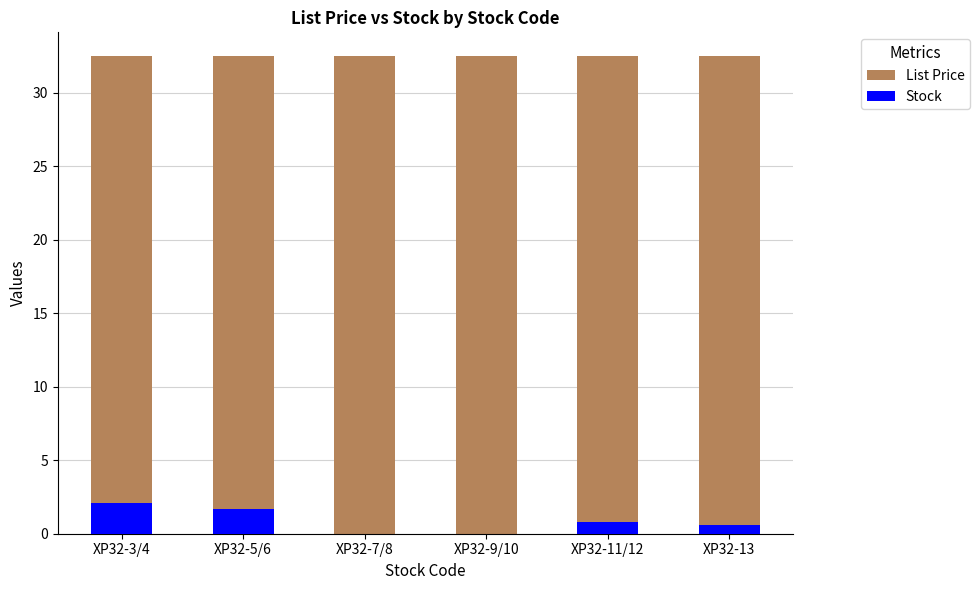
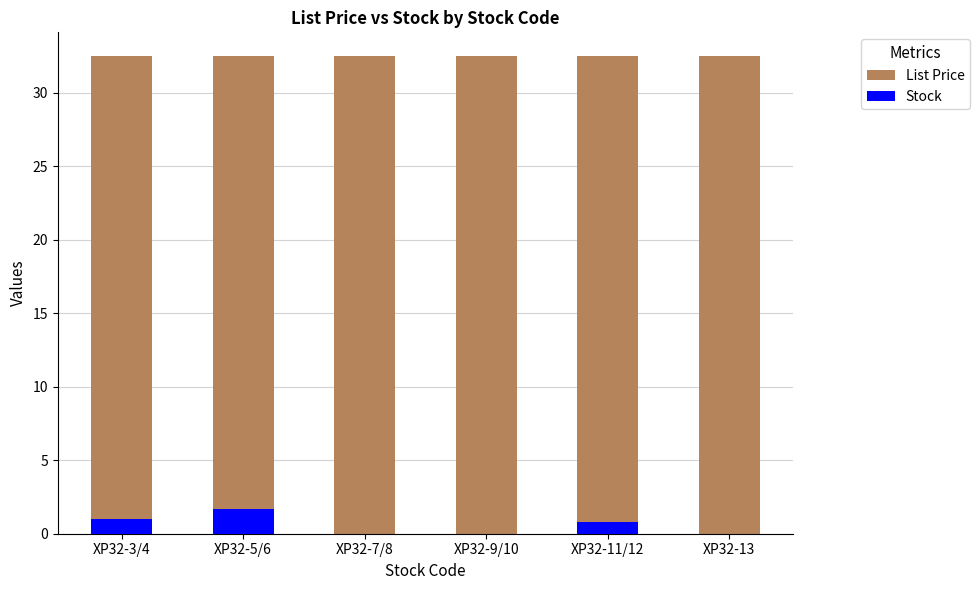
  {
    "List Price": {
      "XP32-3/4": 32.5,
      "XP32-5/6": 32.5,
      "XP32-7/8": 32.5,
      "XP32-9/10": 32.5,
      "XP32-11/12": 32.5,
      "XP32-13": 32.5
    },
    "Stock": {
-     "XP32-3/4": 2.1,
+     "XP32-3/4": 1.0,
      "XP32-7/8": 0.0,
      "XP32-9/10": 0.0,
-     "XP32-13": 0.6
+     "XP32-13": 0.0
    }
  }
